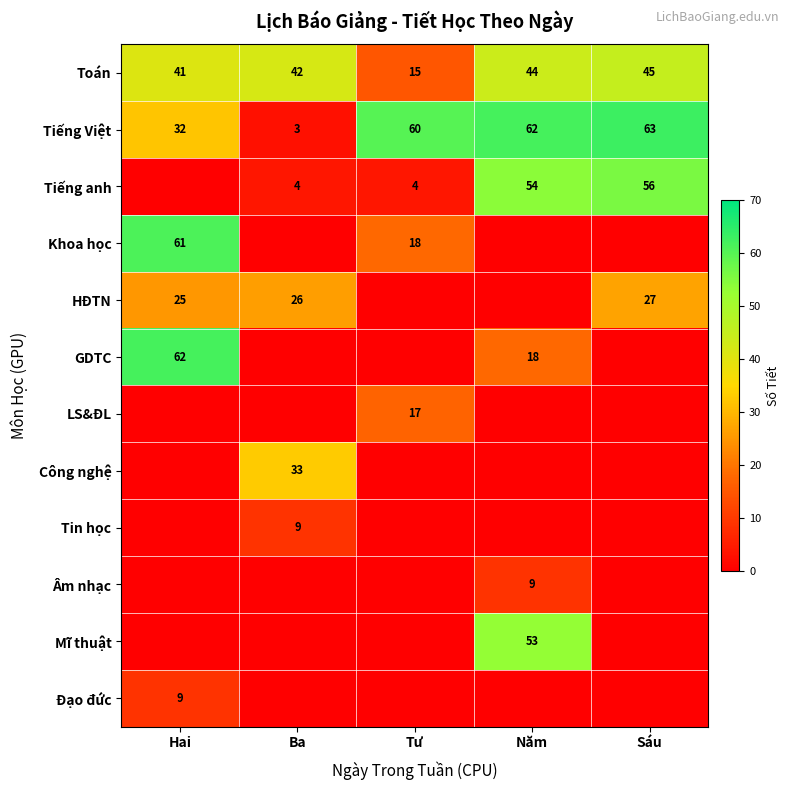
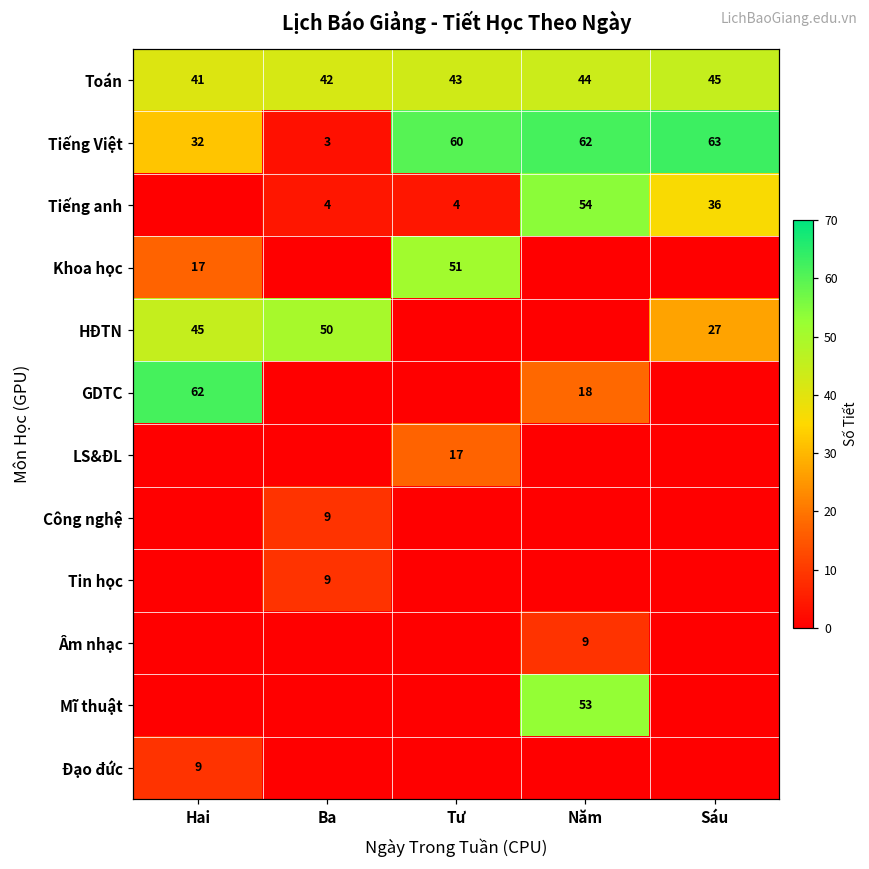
  {
    "Toán": {
      "Hai": 41,
      "Ba": 42,
-     "Tư": 15,
+     "Tư": 43,
      "Năm": 44,
      "Sáu": 45
    },
    "Tiếng Việt": {
      "Hai": 32,
      "Ba": 3,
      "Tư": 60,
      "Năm": 62,
      "Sáu": 63
    },
    "Tiếng anh": {
      "Ba": 4,
      "Tư": 4,
      "Năm": 54,
-     "Sáu": 56
+     "Sáu": 36
    },
    "Khoa học": {
-     "Hai": 61,
-     "Tư": 18
+     "Hai": 17,
+     "Tư": 51
    },
    "HĐTN": {
-     "Hai": 25,
-     "Ba": 26,
+     "Hai": 45,
+     "Ba": 50,
      "Sáu": 27
    },
    "GDTC": {
      "Hai": 62,
      "Năm": 18
    },
    "LS&ĐL": {
      "Tư": 17
    },
    "Công nghệ": {
-     "Ba": 33
+     "Ba": 9
    },
    "Tin học": {
      "Ba": 9
    },
    "Âm nhạc": {
      "Năm": 9
    },
    "Mĩ thuật": {
      "Năm": 53
    },
    "Đạo đức": {
      "Hai": 9
    }
  }
